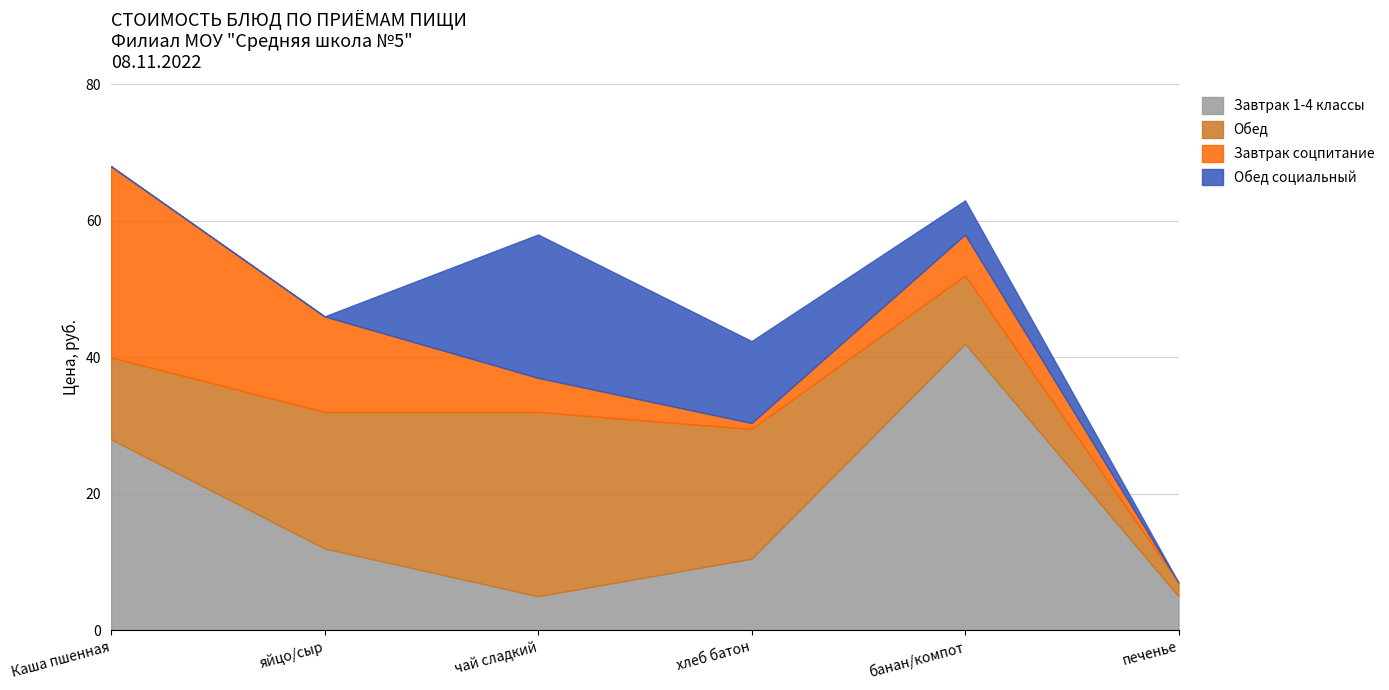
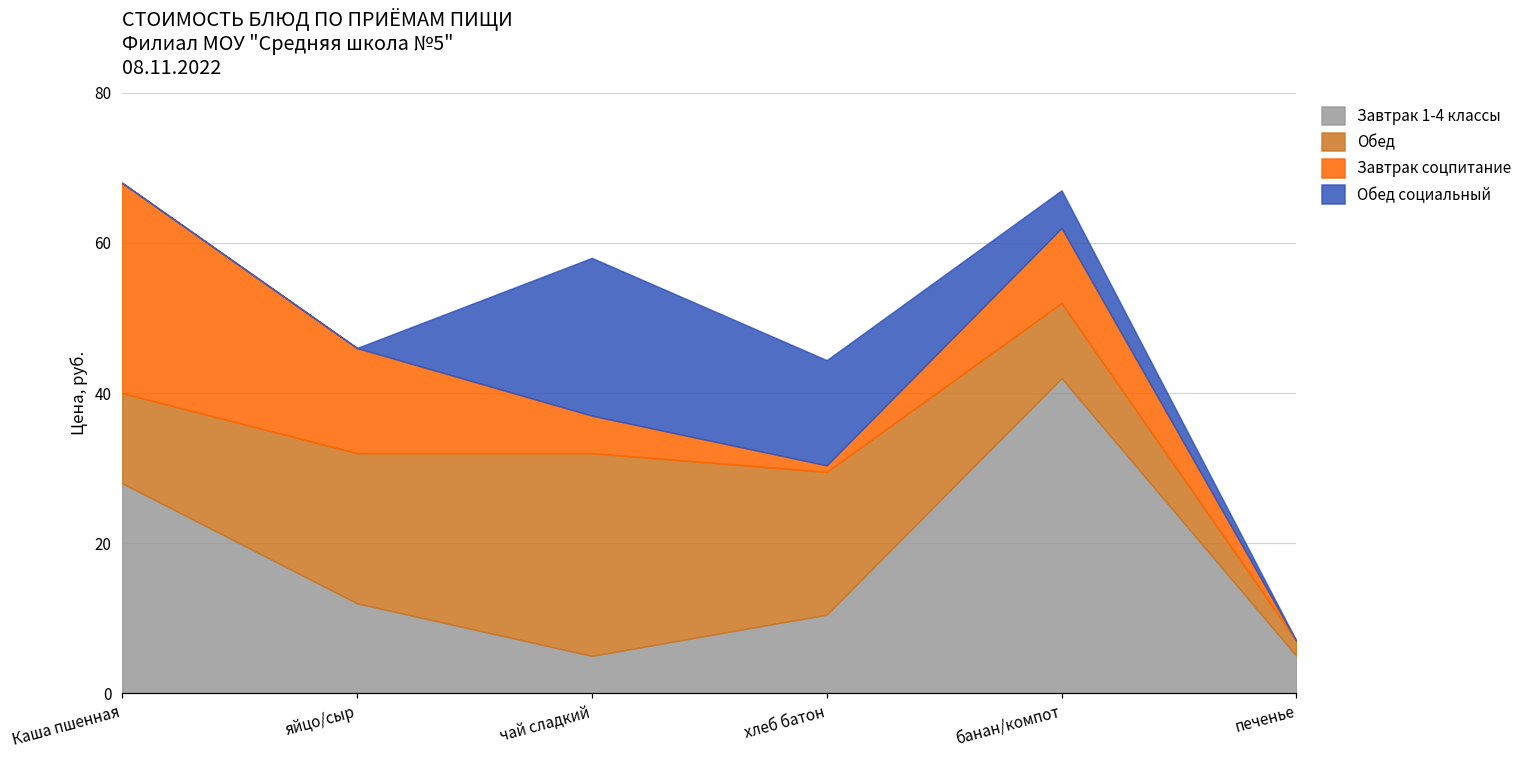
  {
    "Завтрак 1-4 классы": {
      "Каша пшенная": 28,
      "яйцо/сыр": 12,
      "чай сладкий": 5,
      "хлеб батон": 11,
      "банан/компот": 42,
      "печенье": 5
    },
    "Обед": {
      "Каша пшенная": 12,
      "яйцо/сыр": 20,
      "чай сладкий": 27,
      "хлеб батон": 19,
      "банан/компот": 10
    },
    "Завтрак соцпитание": {
      "чай сладкий": 5,
      "хлеб батон": 1,
-     "банан/компот": 6
+     "банан/компот": 10
    },
    "Обед социальный": {
      "чай сладкий": 21,
-     "хлеб батон": 12,
+     "хлеб батон": 14,
      "банан/компот": 5
    }
  }
